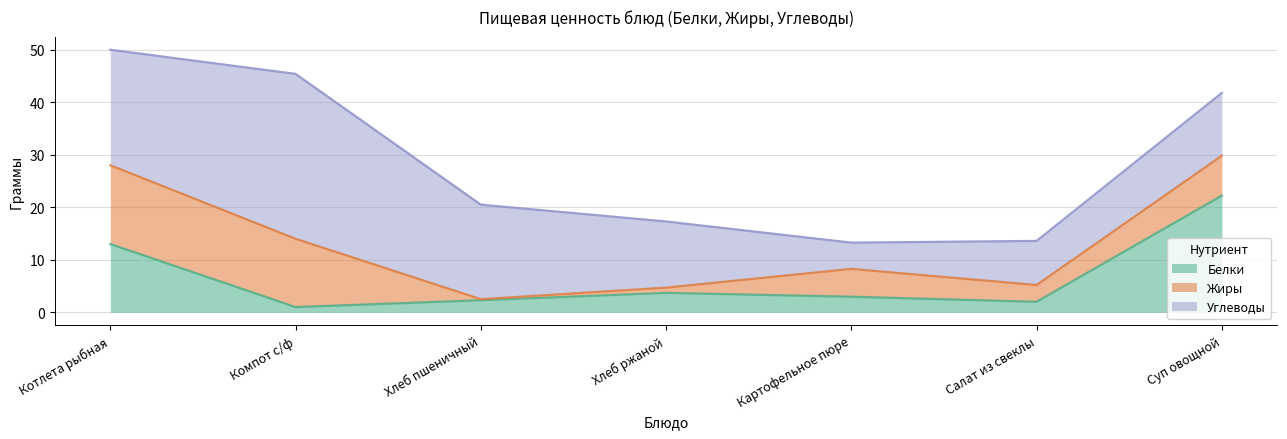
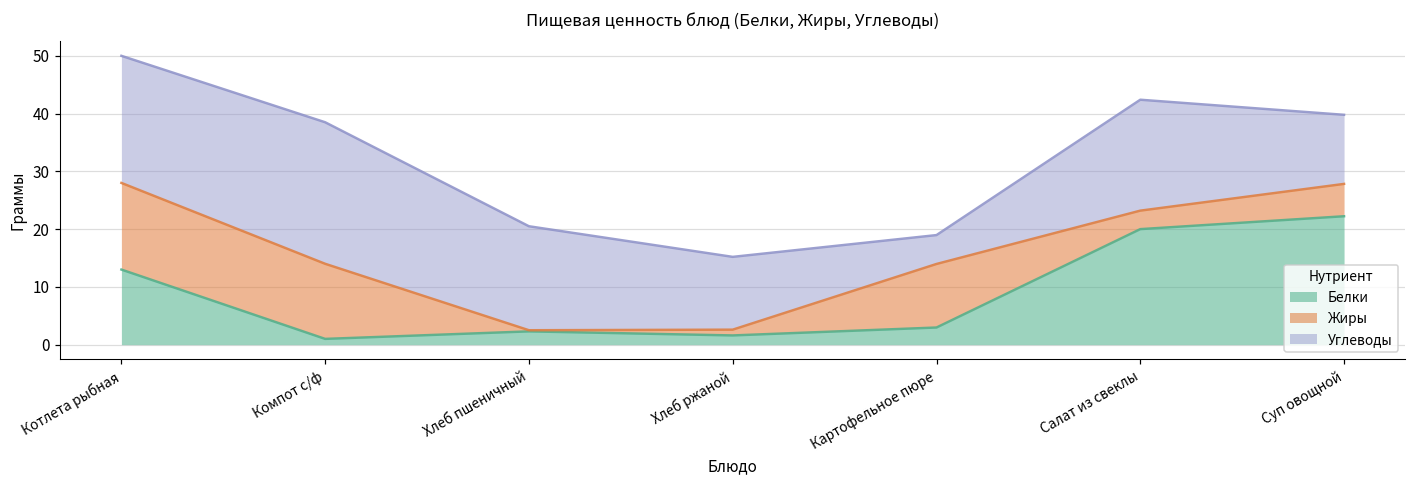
  {
    "Белки": {
      "Котлета рыбная": 13,
      "Компот с/ф": 1,
-     "Хлеб ржаной": 4,
+     "Хлеб ржаной": 2,
      "Картофельное пюре": 3,
-     "Салат из свеклы": 2,
+     "Салат из свеклы": 20,
      "Суп овощной": 22
    },
    "Жиры": {
      "Котлета рыбная": 15,
      "Компот с/ф": 13,
      "Хлеб ржаной": 1,
-     "Картофельное пюре": 5,
+     "Картофельное пюре": 11,
      "Салат из свеклы": 3,
-     "Суп овощной": 8
+     "Суп овощной": 6
    },
    "Углеводы": {
      "Котлета рыбная": 22,
-     "Компот с/ф": 31,
+     "Компот с/ф": 25,
      "Хлеб пшеничный": 18,
      "Хлеб ржаной": 13,
      "Картофельное пюре": 5,
-     "Салат из свеклы": 8,
+     "Салат из свеклы": 19,
      "Суп овощной": 12
    }
  }
